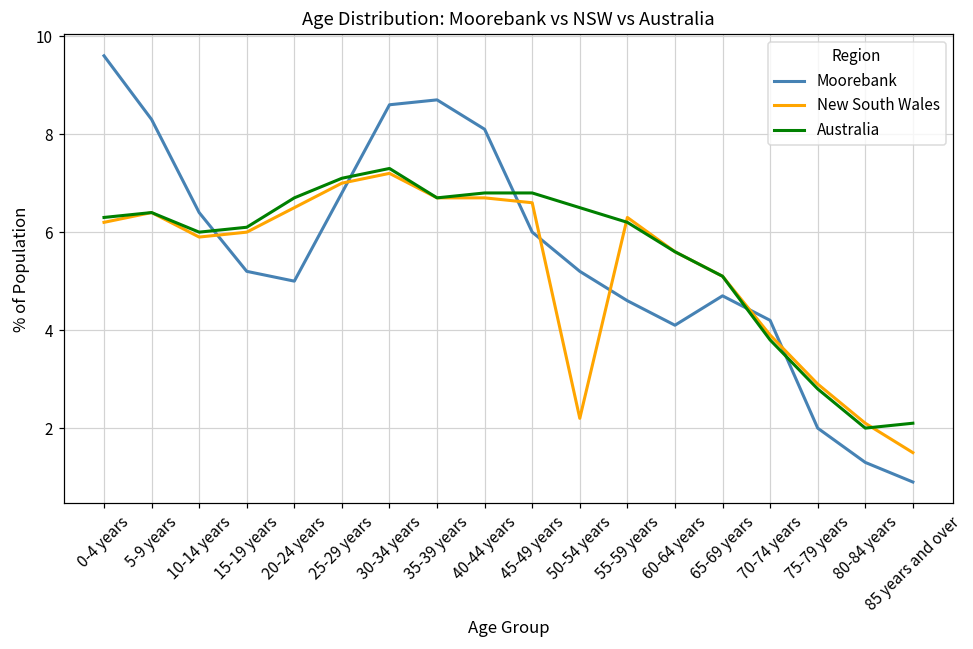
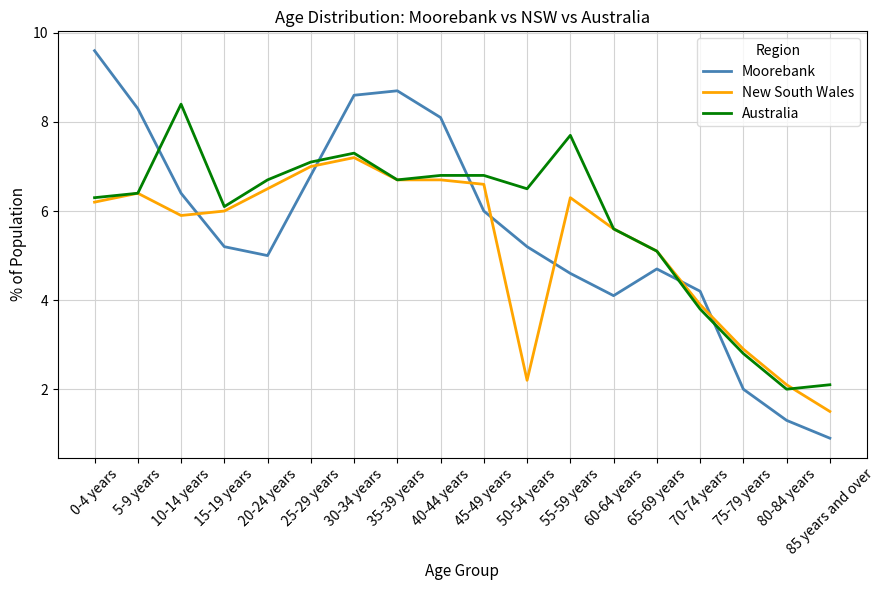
  {
    "Moorebank": {
      "0-4 years": 9.6,
      "5-9 years": 8.3,
      "10-14 years": 6.4,
      "15-19 years": 5.2,
      "20-24 years": 5.0,
      "25-29 years": 6.8,
      "30-34 years": 8.6,
      "35-39 years": 8.7,
      "40-44 years": 8.1,
      "45-49 years": 6.0,
      "50-54 years": 5.2,
      "55-59 years": 4.6,
      "60-64 years": 4.1,
      "65-69 years": 4.7,
      "70-74 years": 4.2,
      "75-79 years": 2.0,
      "80-84 years": 1.3,
      "85 years and over": 0.9
    },
    "New South Wales": {
      "0-4 years": 6.2,
      "10-14 years": 5.9,
      "15-19 years": 6.0,
      "20-24 years": 6.5,
      "25-29 years": 7.0,
      "30-34 years": 7.2,
      "40-44 years": 6.7,
      "45-49 years": 6.6,
      "50-54 years": 2.2,
      "55-59 years": 6.3,
      "70-74 years": 3.9,
      "75-79 years": 2.9,
      "80-84 years": 2.1,
      "85 years and over": 1.5
    },
    "Australia": {
      "0-4 years": 6.3,
-     "10-14 years": 6.0,
+     "10-14 years": 8.4,
      "15-19 years": 6.1,
      "20-24 years": 6.7,
      "25-29 years": 7.1,
      "30-34 years": 7.3,
      "40-44 years": 6.8,
      "45-49 years": 6.8,
      "50-54 years": 6.5,
-     "55-59 years": 6.2,
+     "55-59 years": 7.7,
      "70-74 years": 3.8,
      "75-79 years": 2.8,
      "80-84 years": 2.0,
      "85 years and over": 2.1
    }
  }
